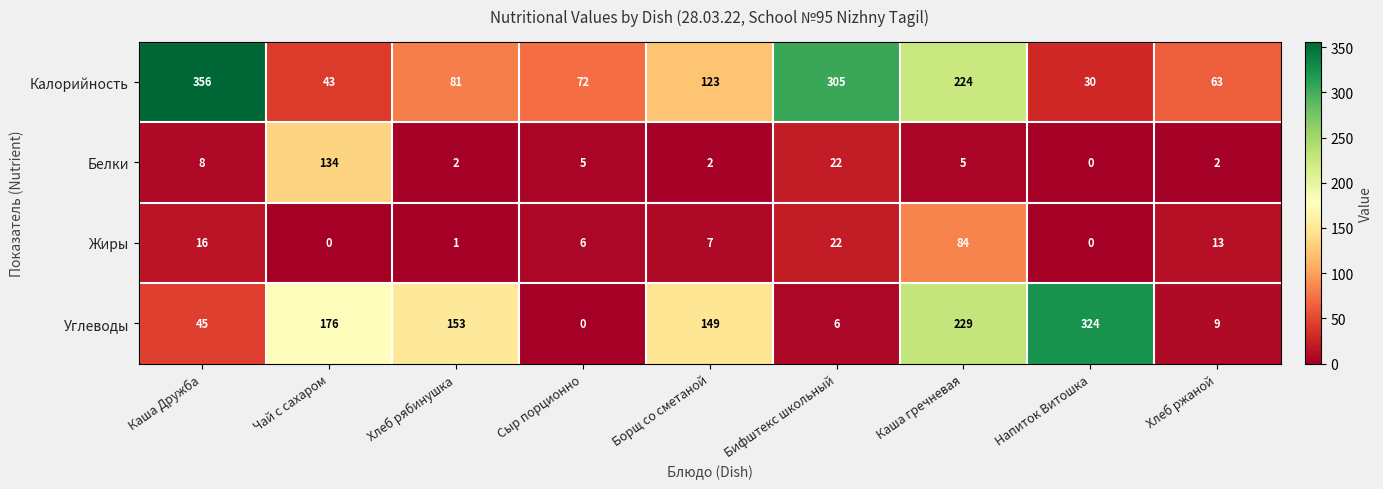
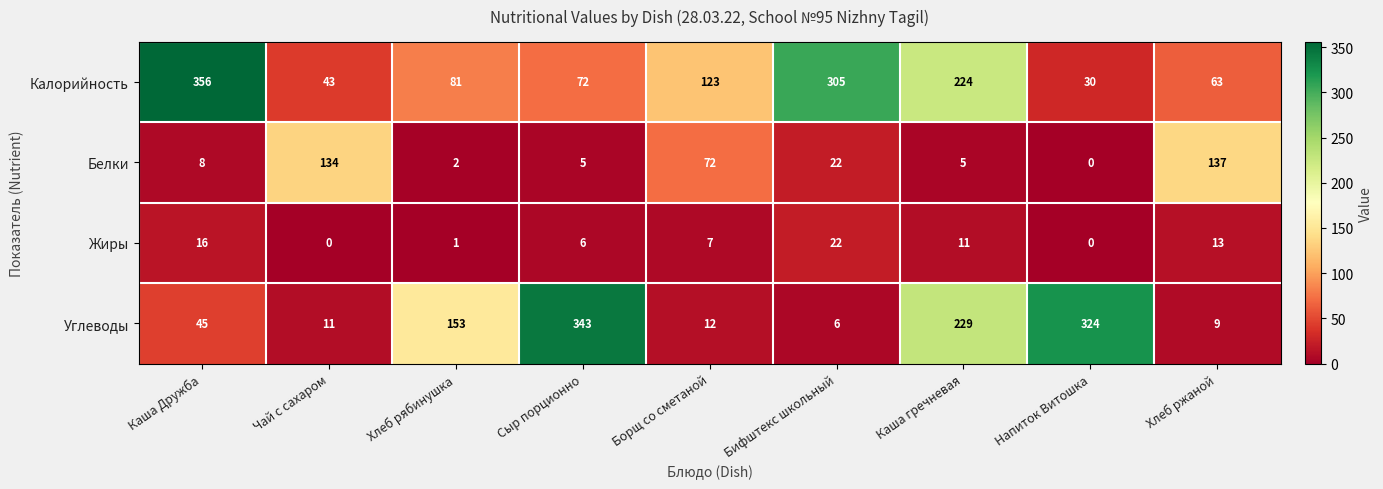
  {
    "Калорийность": {
      "Каша Дружба": 356,
      "Чай с сахаром": 43,
      "Хлеб рябинушка": 81,
      "Сыр порционно": 72,
      "Борщ со сметаной": 123,
      "Бифштекс школьный": 305,
      "Каша гречневая": 224,
      "Напиток Витошка": 30,
      "Хлеб ржаной": 63
    },
    "Белки": {
      "Каша Дружба": 8,
      "Чай с сахаром": 134,
      "Хлеб рябинушка": 2,
      "Сыр порционно": 5,
-     "Борщ со сметаной": 2,
+     "Борщ со сметаной": 72,
      "Бифштекс школьный": 22,
      "Каша гречневая": 5,
      "Напиток Витошка": 0,
-     "Хлеб ржаной": 2
+     "Хлеб ржаной": 137
    },
    "Жиры": {
      "Каша Дружба": 16,
      "Чай с сахаром": 0,
      "Хлеб рябинушка": 1,
      "Сыр порционно": 6,
      "Борщ со сметаной": 7,
      "Бифштекс школьный": 22,
-     "Каша гречневая": 84,
+     "Каша гречневая": 11,
      "Напиток Витошка": 0,
      "Хлеб ржаной": 13
    },
    "Углеводы": {
      "Каша Дружба": 45,
-     "Чай с сахаром": 176,
+     "Чай с сахаром": 11,
      "Хлеб рябинушка": 153,
-     "Сыр порционно": 0,
-     "Борщ со сметаной": 149,
+     "Сыр порционно": 343,
+     "Борщ со сметаной": 12,
      "Бифштекс школьный": 6,
      "Каша гречневая": 229,
      "Напиток Витошка": 324,
      "Хлеб ржаной": 9
    }
  }
